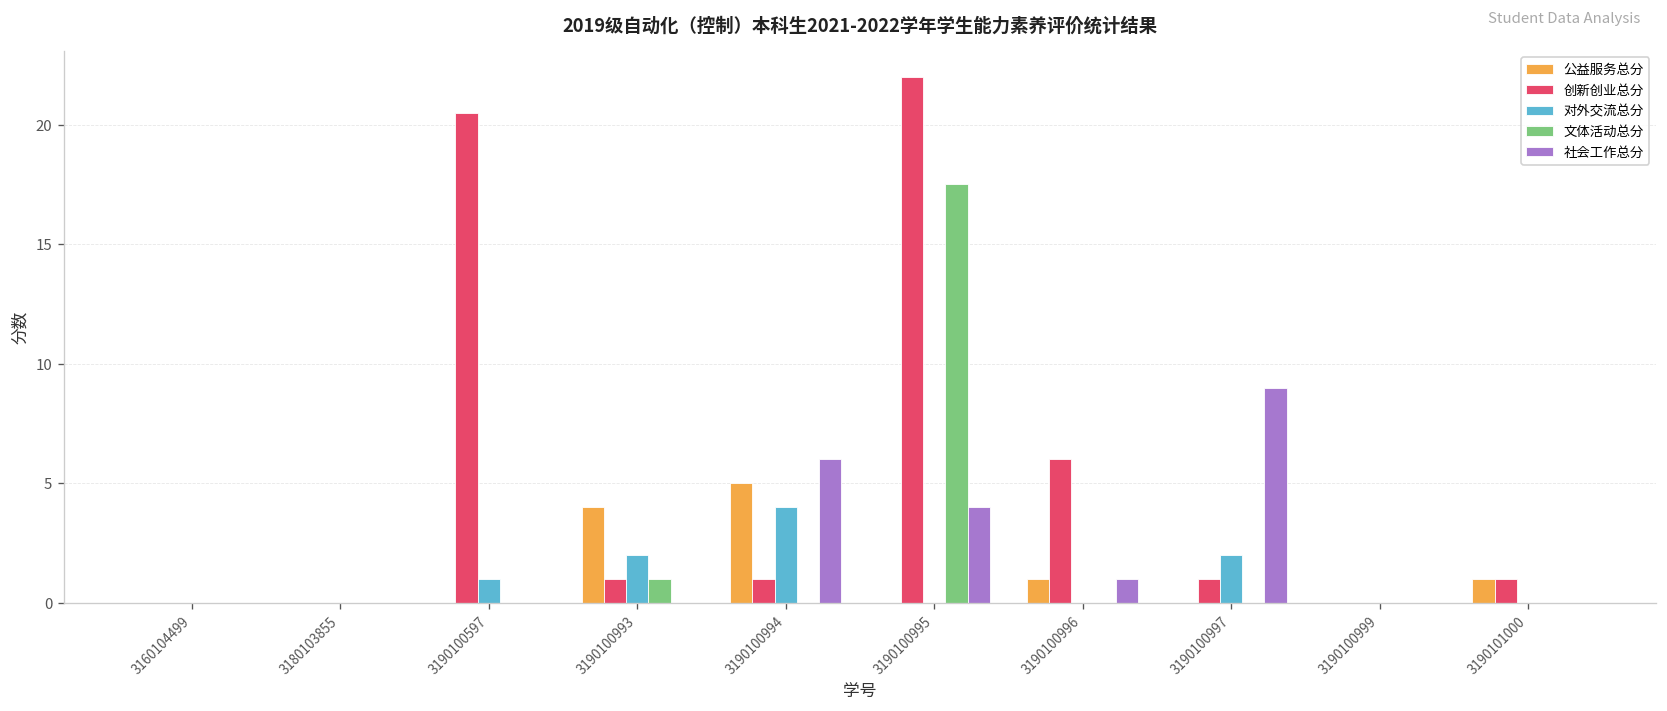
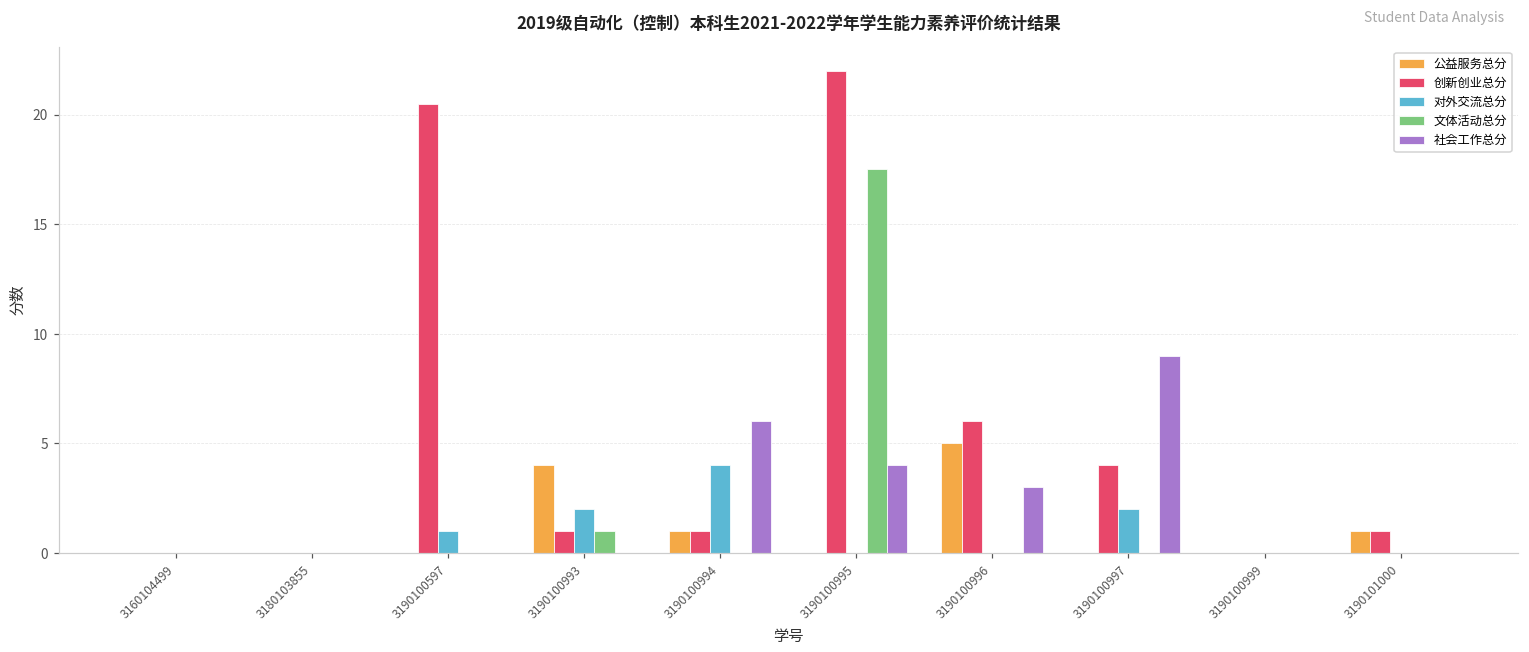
  {
    "公益服务总分": {
      "3160104499": 0,
      "3180103855": 0,
      "3190100597": 0,
      "3190100993": 4,
-     "3190100994": 5,
+     "3190100994": 1,
      "3190100995": 0,
-     "3190100996": 1,
+     "3190100996": 5,
      "3190100997": 0,
      "3190100999": 0,
      "3190101000": 1
    },
    "创新创业总分": {
      "3160104499": 0,
      "3180103855": 0,
      "3190100597": 20.5,
      "3190100993": 1,
      "3190100994": 1,
      "3190100995": 22,
      "3190100996": 6,
-     "3190100997": 1,
+     "3190100997": 4,
      "3190100999": 0,
      "3190101000": 1
    },
    "对外交流总分": {
      "3160104499": 0,
      "3180103855": 0,
      "3190100597": 1,
      "3190100993": 2,
      "3190100994": 4,
      "3190100995": 0,
      "3190100996": 0,
      "3190100997": 2,
      "3190100999": 0,
      "3190101000": 0
    },
    "文体活动总分": {
      "3160104499": 0,
      "3180103855": 0,
      "3190100597": 0,
      "3190100993": 1,
      "3190100994": 0,
      "3190100995": 17.5,
      "3190100996": 0,
      "3190100997": 0,
      "3190100999": 0,
      "3190101000": 0
    },
    "社会工作总分": {
      "3160104499": 0,
      "3180103855": 0,
      "3190100597": 0,
      "3190100993": 0,
      "3190100994": 6,
      "3190100995": 4,
-     "3190100996": 1,
+     "3190100996": 3,
      "3190100997": 9,
      "3190100999": 0,
      "3190101000": 0
    }
  }
